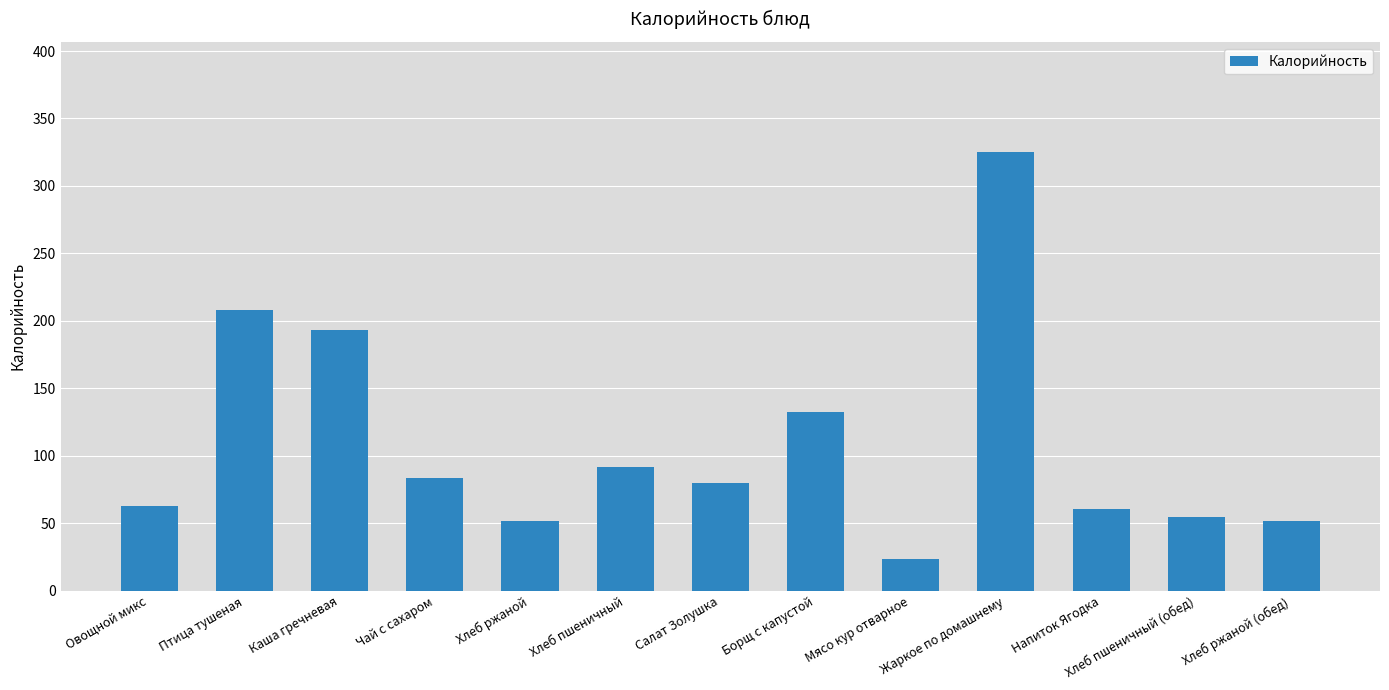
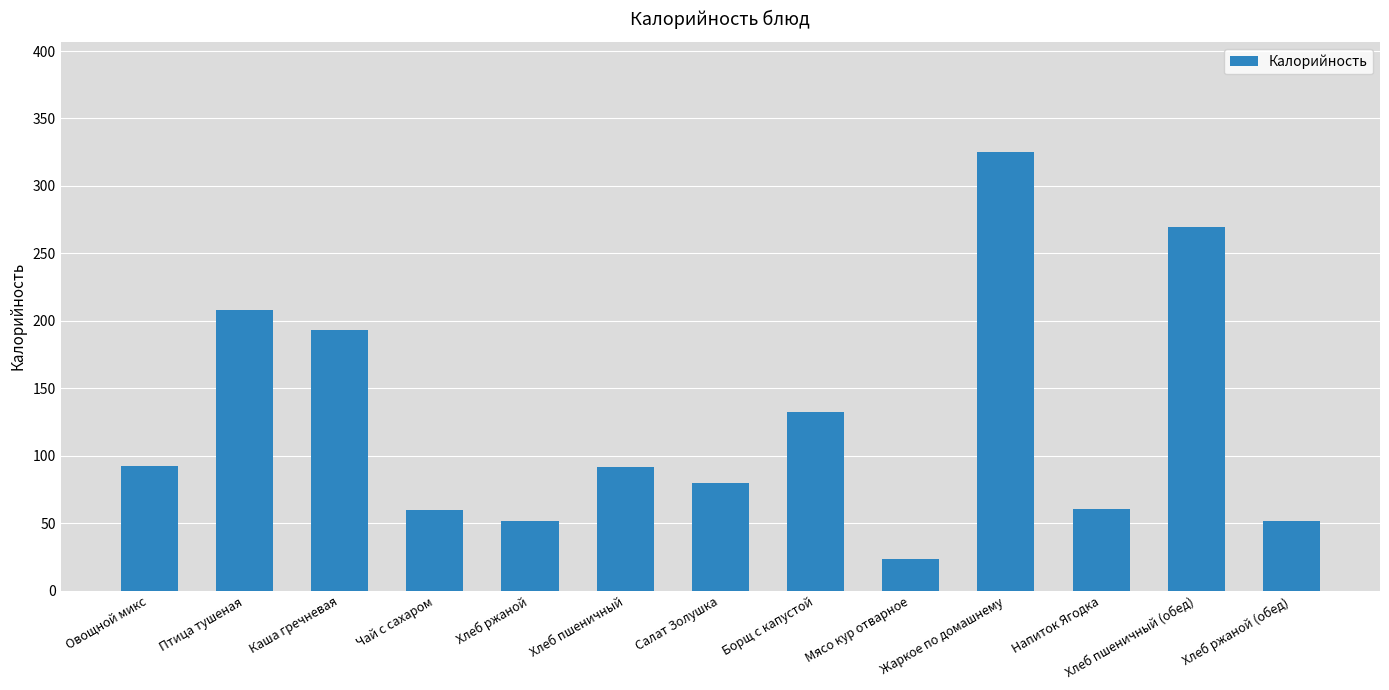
  {
-   "Овощной микс": 63,
+   "Овощной микс": 93,
    "Птица тушеная": 208,
    "Каша гречневая": 193,
-   "Чай с сахаром": 84,
+   "Чай с сахаром": 60,
    "Хлеб ржаной": 52,
    "Хлеб пшеничный": 91,
    "Салат Золушка": 80,
    "Борщ с капустой": 133,
    "Мясо кур отварное": 24,
    "Жаркое по домашнему": 325,
    "Напиток Ягодка": 61,
-   "Хлеб пшеничный (обед)": 55,
+   "Хлеб пшеничный (обед)": 270,
    "Хлеб ржаной (обед)": 52
  }
